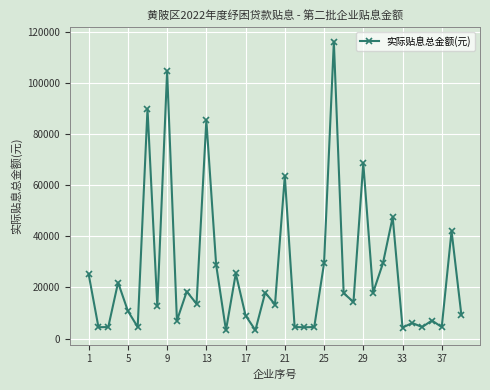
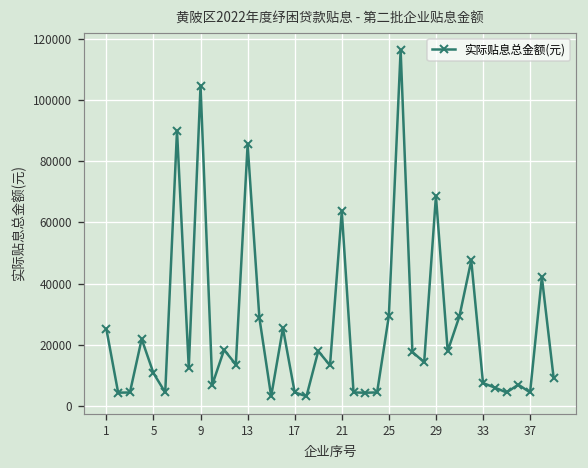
  {
    "1": 25000,
    "5": 11000,
    "9": 105000,
    "13": 86000,
-   "17": 9000,
+   "17": 5000,
    "21": 64000,
    "25": 29000,
    "29": 69000,
-   "33": 4000,
+   "33": 8000,
    "37": 5000
  }
